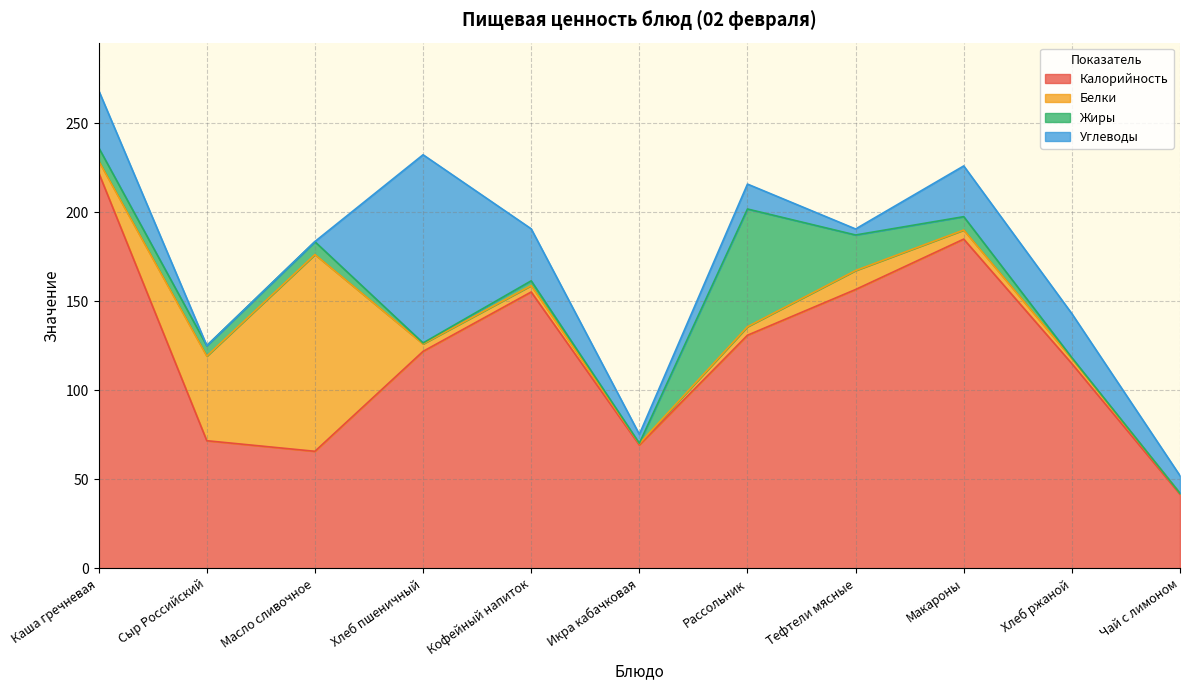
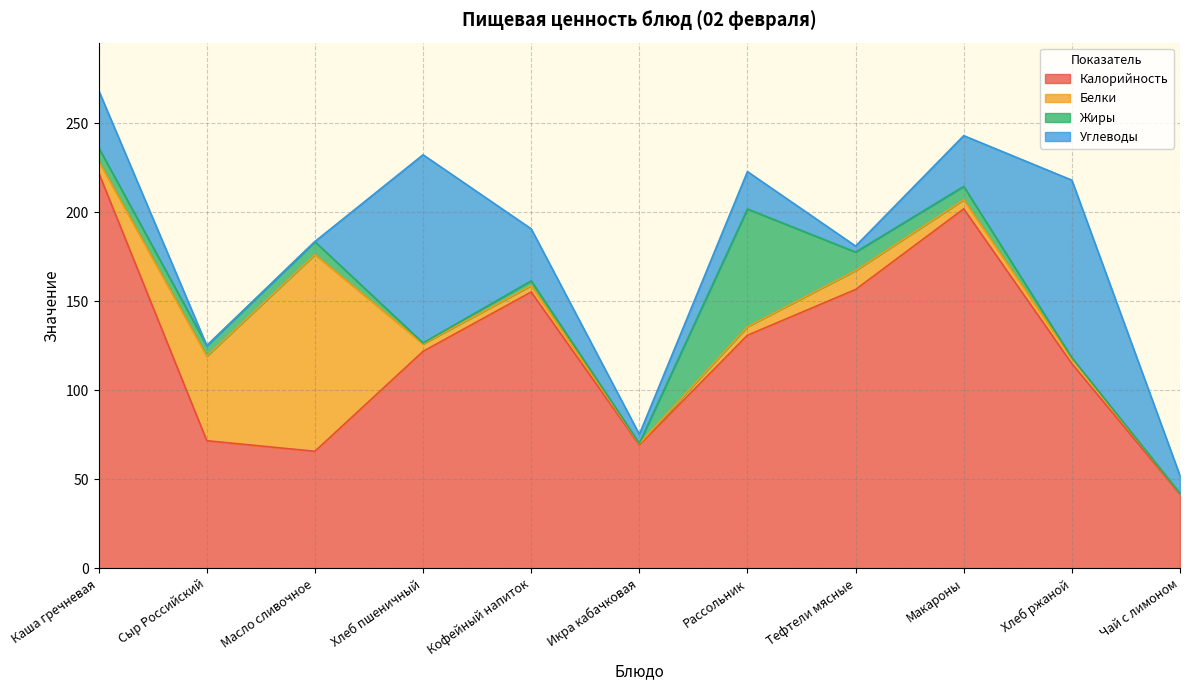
  {
    "Калорийность": {
      "Каша гречневая": 222,
      "Сыр Российский": 72,
      "Масло сливочное": 66,
      "Хлеб пшеничный": 122,
      "Кофейный напиток": 155,
      "Рассольник": 131,
      "Тефтели мясные": 157,
-     "Макароны": 185,
+     "Макароны": 202,
      "Хлеб ржаной": 115
    },
    "Белки": {
      "Каша гречневая": 7,
      "Сыр Российский": 48,
      "Масло сливочное": 111,
      "Кофейный напиток": 4,
      "Рассольник": 5,
      "Тефтели мясные": 11,
      "Макароны": 5
    },
    "Жиры": {
      "Каша гречневая": 7,
      "Кофейный напиток": 3,
      "Рассольник": 66,
-     "Тефтели мясные": 20,
+     "Тефтели мясные": 10,
      "Макароны": 8
    },
    "Углеводы": {
      "Каша гречневая": 32,
      "Хлеб пшеничный": 106,
      "Кофейный напиток": 29,
      "Икра кабачковая": 5,
-     "Рассольник": 14,
+     "Рассольник": 21,
      "Тефтели мясные": 3,
      "Макароны": 29,
-     "Хлеб ржаной": 25,
+     "Хлеб ржаной": 100,
      "Чай с лимоном": 10
    }
  }
